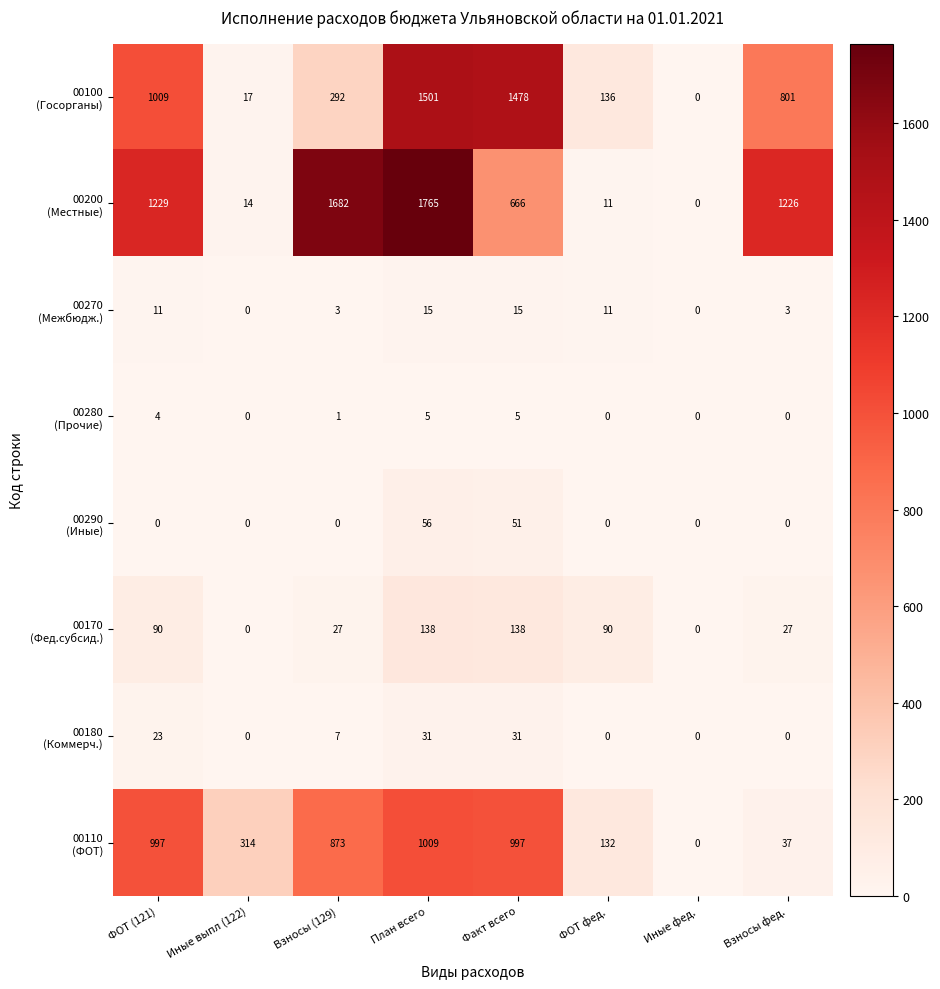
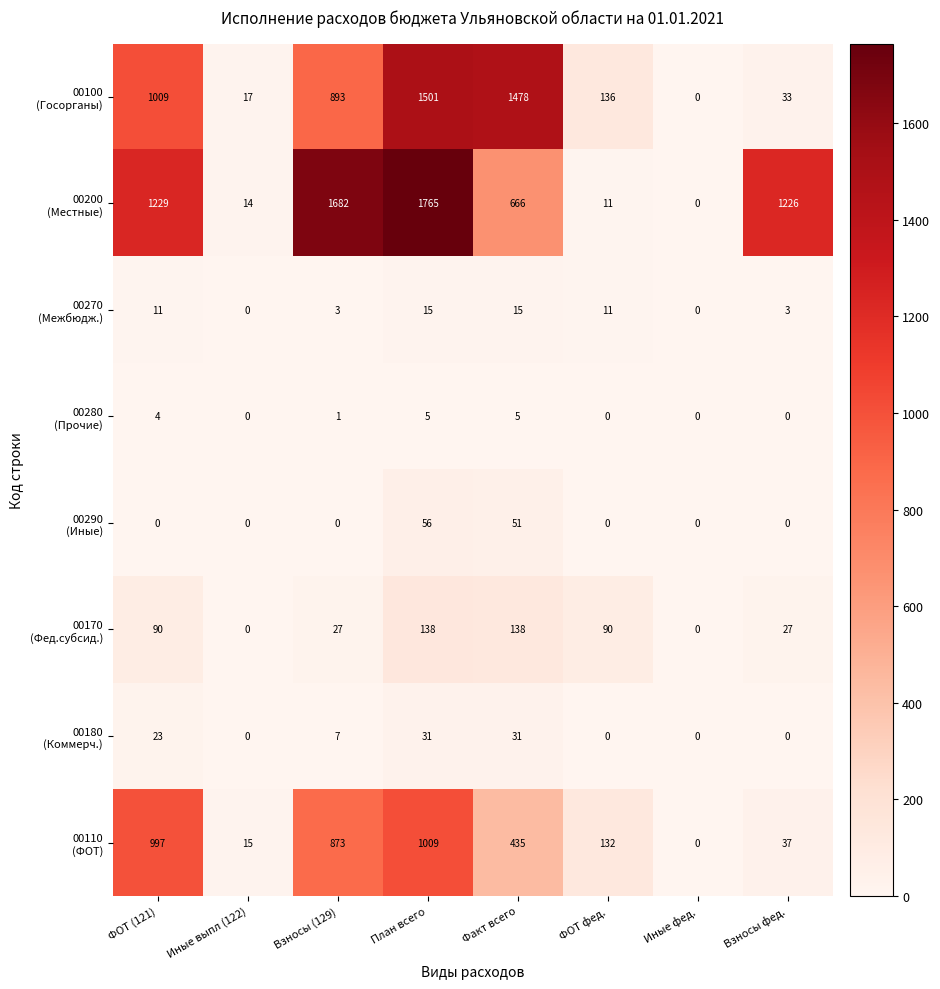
  {
    "00100 (Госорганы)": {
      "ФОТ (121)": 1009,
      "Иные выпл (122)": 17,
-     "Взносы (129)": 292,
+     "Взносы (129)": 893,
      "План всего": 1501,
      "Факт всего": 1478,
      "ФОТ фед.": 136,
      "Иные фед.": 0,
-     "Взносы фед.": 801
+     "Взносы фед.": 33
    },
    "00200 (Местные)": {
      "ФОТ (121)": 1229,
      "Иные выпл (122)": 14,
      "Взносы (129)": 1682,
      "План всего": 1765,
      "Факт всего": 666,
      "ФОТ фед.": 11,
      "Иные фед.": 0,
      "Взносы фед.": 1226
    },
    "00270 (Межбюдж.)": {
      "ФОТ (121)": 11,
      "Иные выпл (122)": 0,
      "Взносы (129)": 3,
      "План всего": 15,
      "Факт всего": 15,
      "ФОТ фед.": 11,
      "Иные фед.": 0,
      "Взносы фед.": 3
    },
    "00280 (Прочие)": {
      "ФОТ (121)": 4,
      "Иные выпл (122)": 0,
      "Взносы (129)": 1,
      "План всего": 5,
      "Факт всего": 5,
      "ФОТ фед.": 0,
      "Иные фед.": 0,
      "Взносы фед.": 0
    },
    "00290 (Иные)": {
      "ФОТ (121)": 0,
      "Иные выпл (122)": 0,
      "Взносы (129)": 0,
      "План всего": 56,
      "Факт всего": 51,
      "ФОТ фед.": 0,
      "Иные фед.": 0,
      "Взносы фед.": 0
    },
    "00170 (Фед.субсид.)": {
      "ФОТ (121)": 90,
      "Иные выпл (122)": 0,
      "Взносы (129)": 27,
      "План всего": 138,
      "Факт всего": 138,
      "ФОТ фед.": 90,
      "Иные фед.": 0,
      "Взносы фед.": 27
    },
    "00180 (Коммерч.)": {
      "ФОТ (121)": 23,
      "Иные выпл (122)": 0,
      "Взносы (129)": 7,
      "План всего": 31,
      "Факт всего": 31,
      "ФОТ фед.": 0,
      "Иные фед.": 0,
      "Взносы фед.": 0
    },
    "00110 (ФОТ)": {
      "ФОТ (121)": 997,
-     "Иные выпл (122)": 314,
+     "Иные выпл (122)": 15,
      "Взносы (129)": 873,
      "План всего": 1009,
-     "Факт всего": 997,
+     "Факт всего": 435,
      "ФОТ фед.": 132,
      "Иные фед.": 0,
      "Взносы фед.": 37
    }
  }
